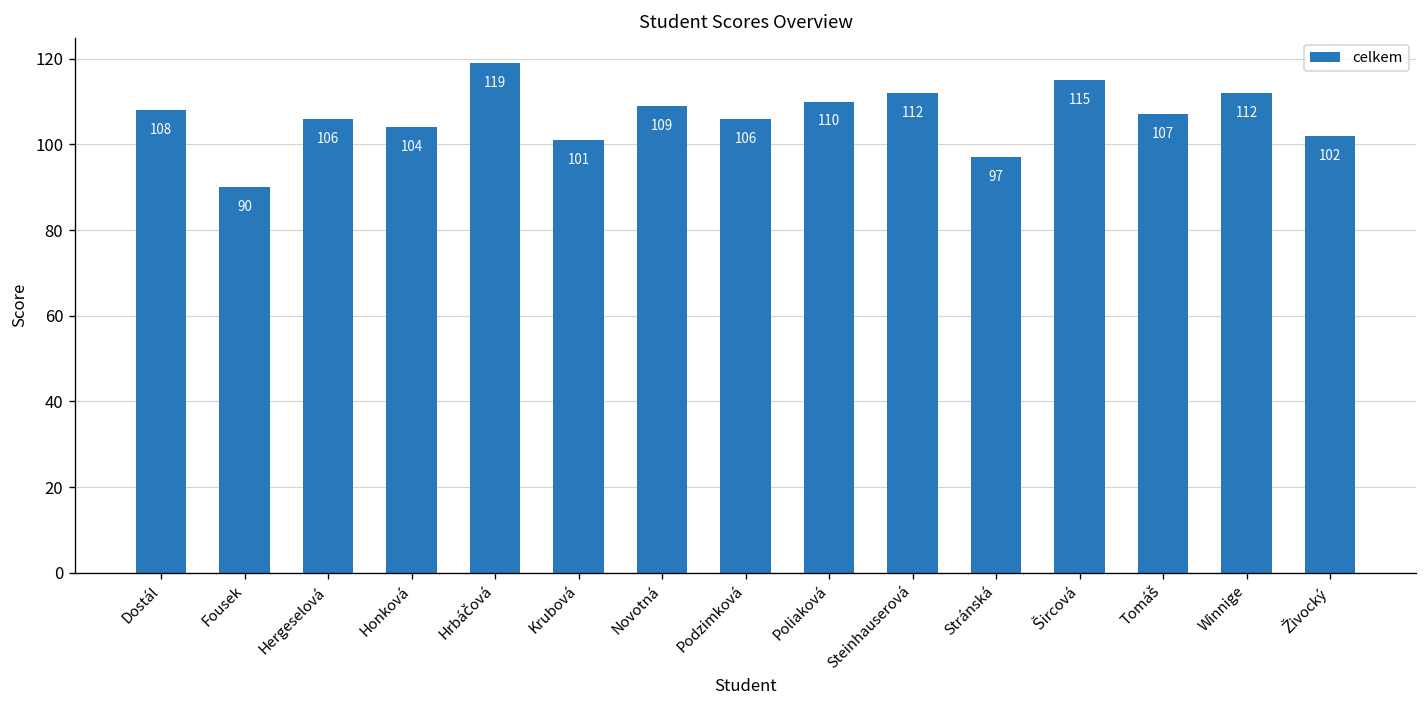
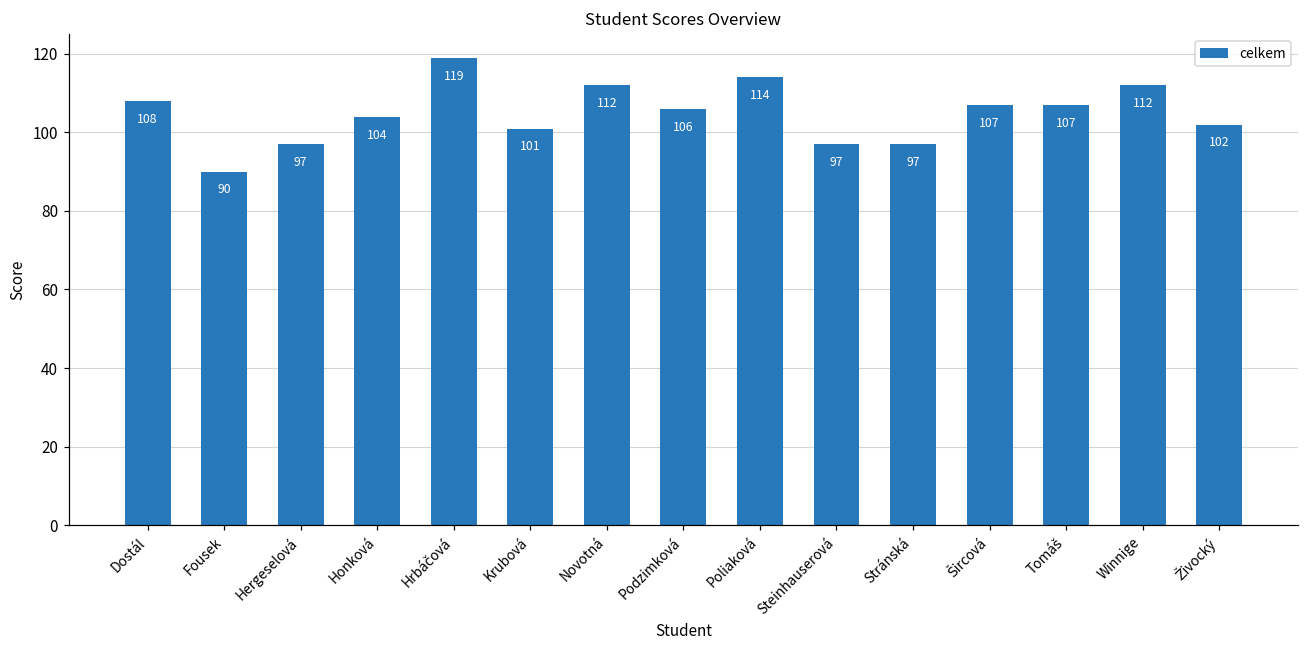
  {
    "Dostál": 108,
    "Fousek": 90,
-   "Hergeselová": 106,
+   "Hergeselová": 97,
    "Honková": 104,
    "Hrbáčová": 119,
    "Krubová": 101,
-   "Novotná": 109,
+   "Novotná": 112,
    "Podzimková": 106,
-   "Poliaková": 110,
-   "Steinhauserová": 112,
+   "Poliaková": 114,
+   "Steinhauserová": 97,
    "Stránská": 97,
-   "Šircová": 115,
+   "Šircová": 107,
    "Tomáš": 107,
    "Winnige": 112,
    "Živocký": 102
  }
